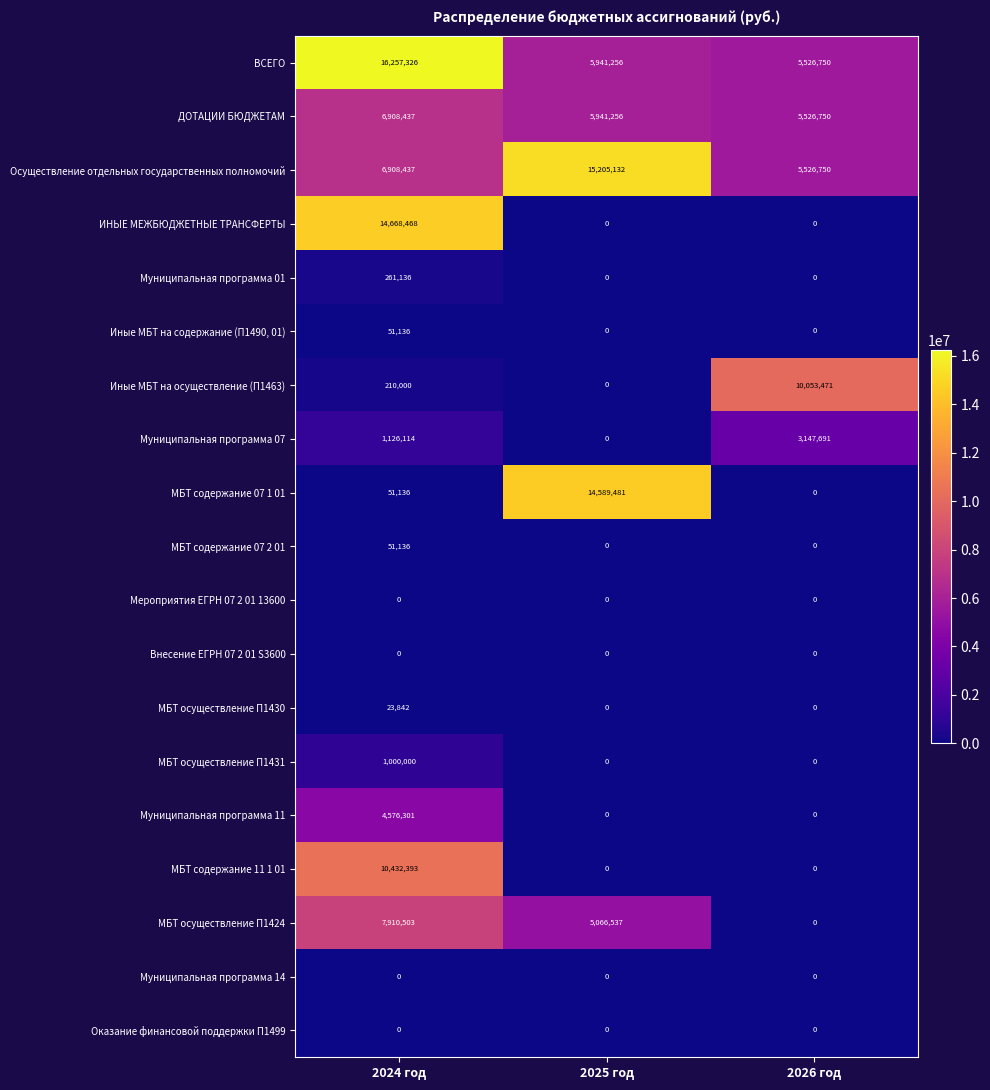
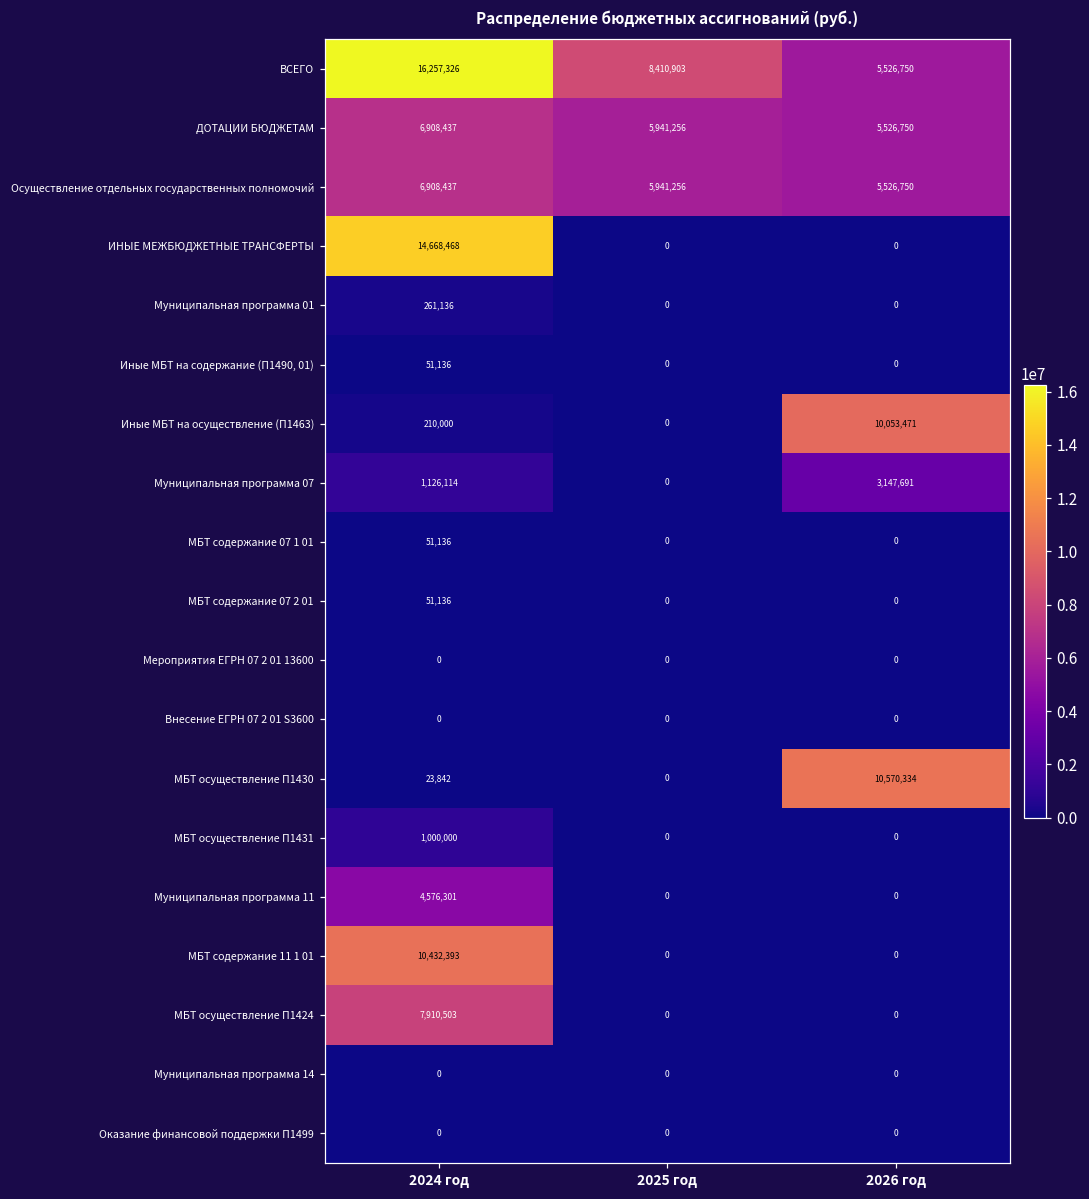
  {
    "ВСЕГО": {
      "2024 год": "16,257,326",
-     "2025 год": "5,941,256",
+     "2025 год": "8,410,903",
      "2026 год": "5,526,750"
    },
    "ДОТАЦИИ БЮДЖЕТАМ": {
      "2024 год": "6,908,437",
      "2025 год": "5,941,256",
      "2026 год": "5,526,750"
    },
    "Осуществление отдельных государственных полномочий": {
      "2024 год": "6,908,437",
-     "2025 год": "15,205,132",
+     "2025 год": "5,941,256",
      "2026 год": "5,526,750"
    },
    "ИНЫЕ МЕЖБЮДЖЕТНЫЕ ТРАНСФЕРТЫ": {
      "2024 год": "14,668,468",
      "2025 год": "0",
      "2026 год": "0"
    },
    "Муниципальная программа 01": {
      "2024 год": "261,136",
      "2025 год": "0",
      "2026 год": "0"
    },
    "Иные МБТ на содержание (П1490, 01)": {
      "2024 год": "51,136",
      "2025 год": "0",
      "2026 год": "0"
    },
    "Иные МБТ на осуществление (П1463)": {
      "2024 год": "210,000",
      "2025 год": "0",
      "2026 год": "10,053,471"
    },
    "Муниципальная программа 07": {
      "2024 год": "1,126,114",
      "2025 год": "0",
      "2026 год": "3,147,691"
    },
    "МБТ содержание 07 1 01": {
      "2024 год": "51,136",
-     "2025 год": "14,589,481",
+     "2025 год": "0",
      "2026 год": "0"
    },
    "МБТ содержание 07 2 01": {
      "2024 год": "51,136",
      "2025 год": "0",
      "2026 год": "0"
    },
    "Мероприятия ЕГРН 07 2 01 13600": {
      "2024 год": "0",
      "2025 год": "0",
      "2026 год": "0"
    },
    "Внесение ЕГРН 07 2 01 S3600": {
      "2024 год": "0",
      "2025 год": "0",
      "2026 год": "0"
    },
    "МБТ осуществление П1430": {
      "2024 год": "23,842",
      "2025 год": "0",
-     "2026 год": "0"
+     "2026 год": "10,570,334"
    },
    "МБТ осуществление П1431": {
      "2024 год": "1,000,000",
      "2025 год": "0",
      "2026 год": "0"
    },
    "Муниципальная программа 11": {
      "2024 год": "4,576,301",
      "2025 год": "0",
      "2026 год": "0"
    },
    "МБТ содержание 11 1 01": {
      "2024 год": "10,432,393",
      "2025 год": "0",
      "2026 год": "0"
    },
    "МБТ осуществление П1424": {
      "2024 год": "7,910,503",
-     "2025 год": "5,066,537",
+     "2025 год": "0",
      "2026 год": "0"
    },
    "Муниципальная программа 14": {
      "2024 год": "0",
      "2025 год": "0",
      "2026 год": "0"
    },
    "Оказание финансовой поддержки П1499": {
      "2024 год": "0",
      "2025 год": "0",
      "2026 год": "0"
    }
  }
